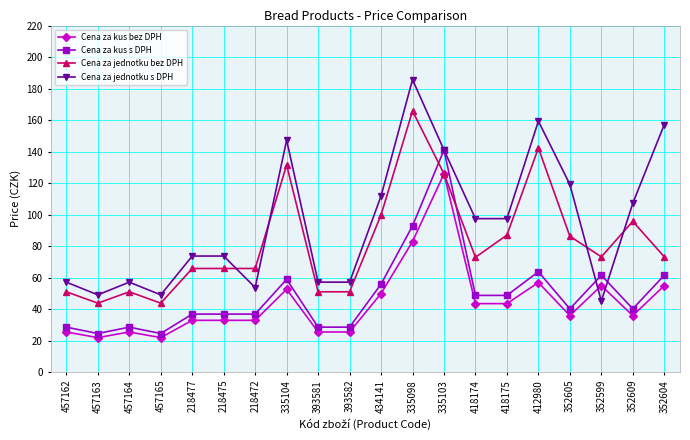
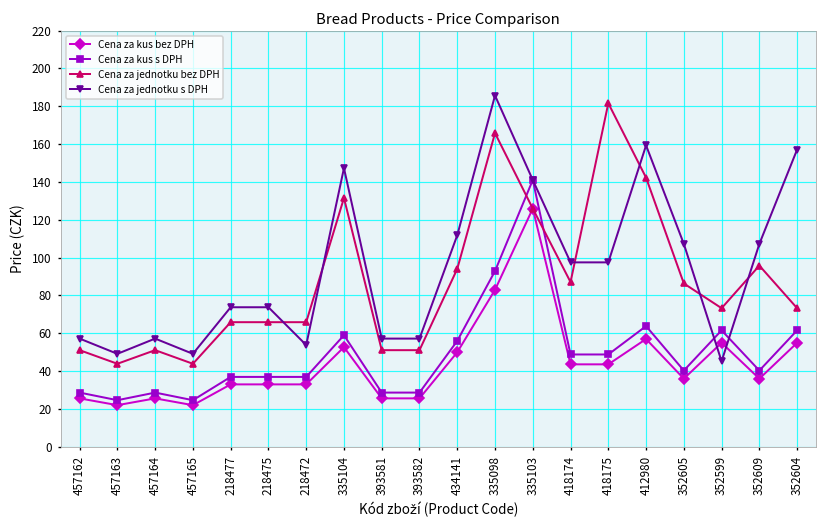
  {
    "Cena za jednotku bez DPH": {
      "457162": 51,
      "457163": 44,
      "457164": 51,
      "457165": 44,
      "218477": 66,
      "218475": 66,
      "218472": 66,
      "335104": 132,
      "393581": 51,
      "393582": 51,
-     "434141": 100,
+     "434141": 94,
      "335098": 166,
-     "418174": 73,
-     "418175": 87,
+     "418174": 87,
+     "418175": 182,
      "412980": 142,
      "352605": 86,
      "352599": 73,
      "352609": 96,
      "352604": 73
    },
    "Cena za jednotku s DPH": {
      "457162": 57,
      "457163": 49,
      "457164": 57,
      "457165": 49,
      "218477": 74,
      "218475": 74,
      "218472": 54,
      "335104": 147,
      "393581": 57,
      "393582": 57,
      "434141": 112,
      "335098": 186,
      "418174": 97,
      "418175": 97,
      "412980": 159,
-     "352605": 119,
+     "352605": 107,
      "352599": 45,
      "352609": 107,
      "352604": 157
    }
  }
